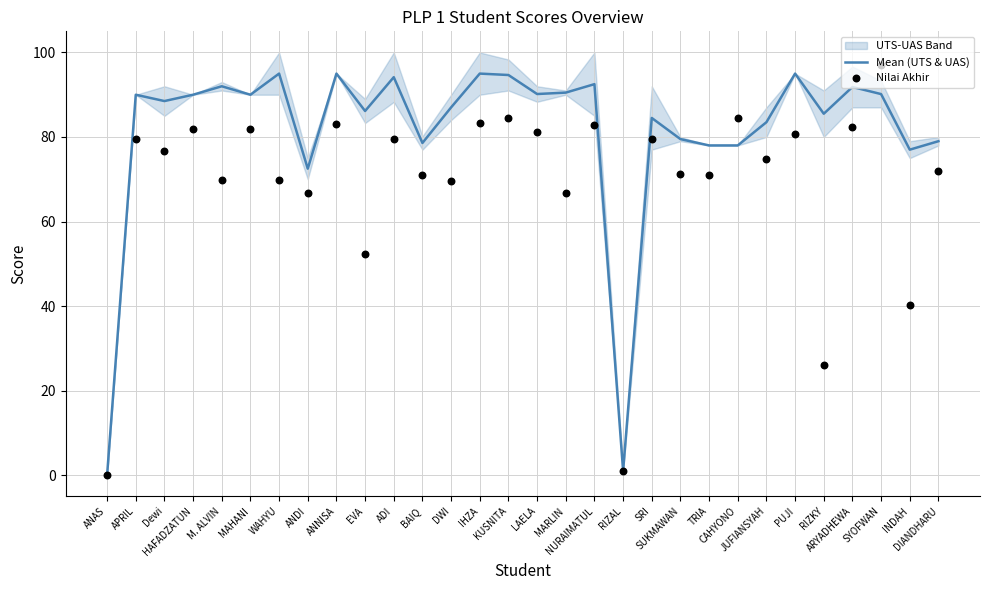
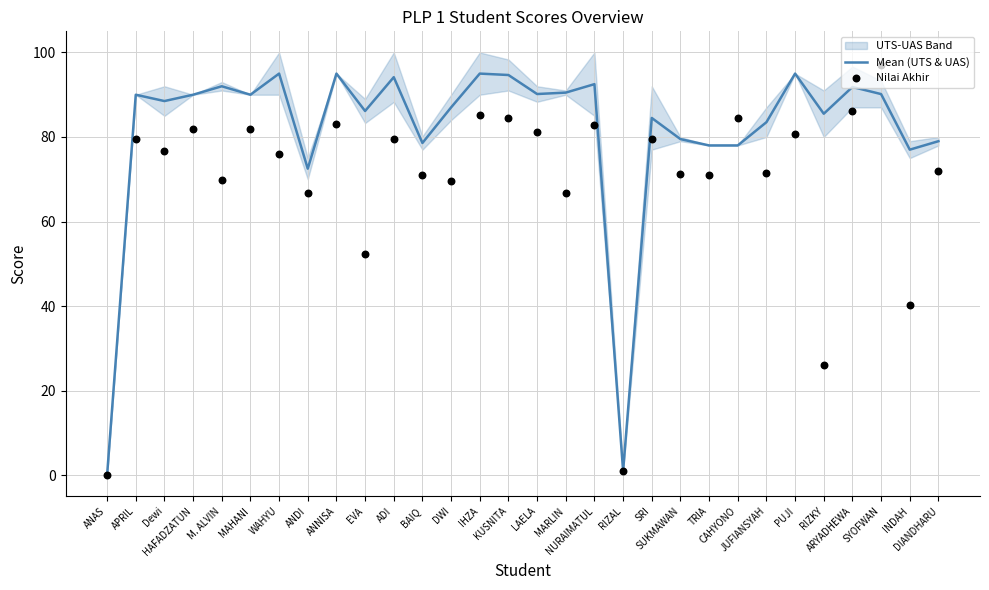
  {
    "Nilai Akhir": {
-     "WAHYU": 70,
-     "IHZA": 83,
-     "JUFIANSYAH": 75,
-     "ARYADHEWA": 82
+     "WAHYU": 76,
+     "IHZA": 85,
+     "JUFIANSYAH": 71,
+     "ARYADHEWA": 86
    }
  }
